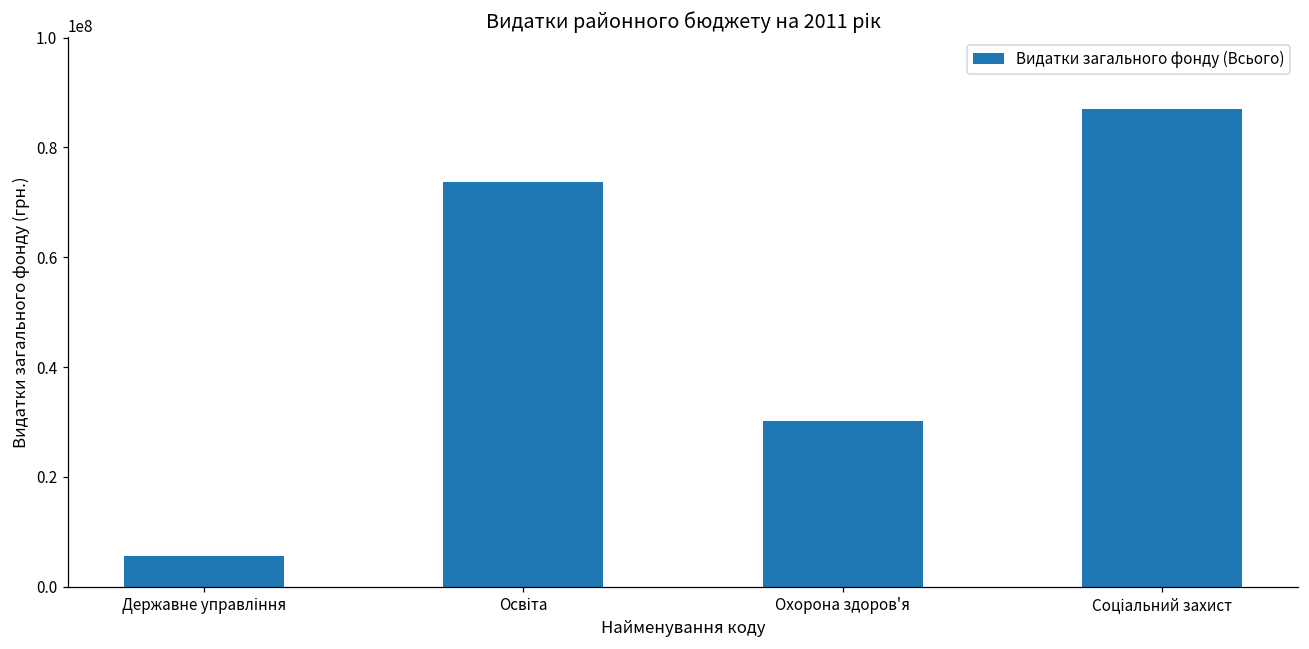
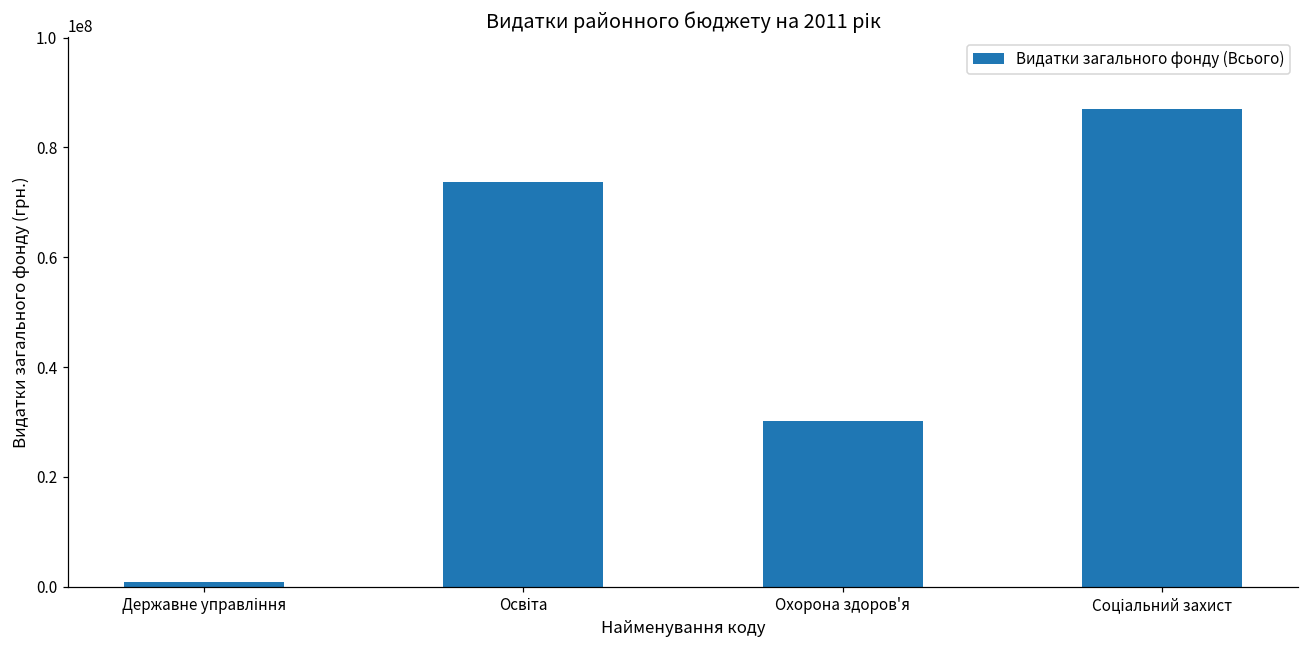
  {
-   "Державне управління": 6000000,
+   "Державне управління": 1000000,
    "Освіта": 74000000,
    "Охорона здоров'я": 30000000,
    "Соціальний захист": 87000000
  }
